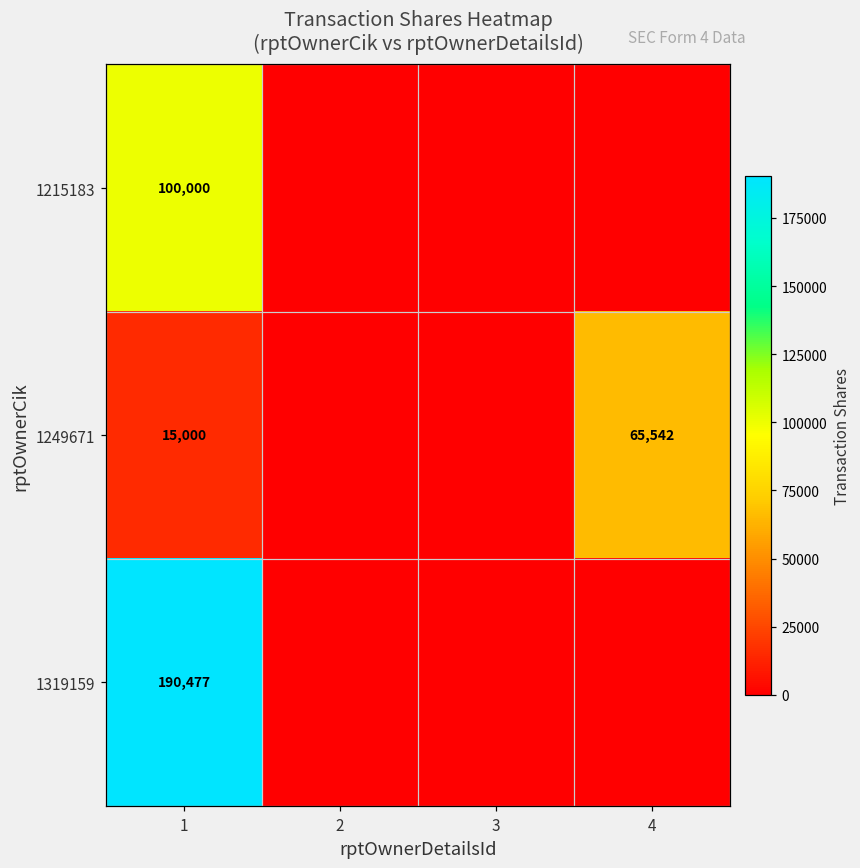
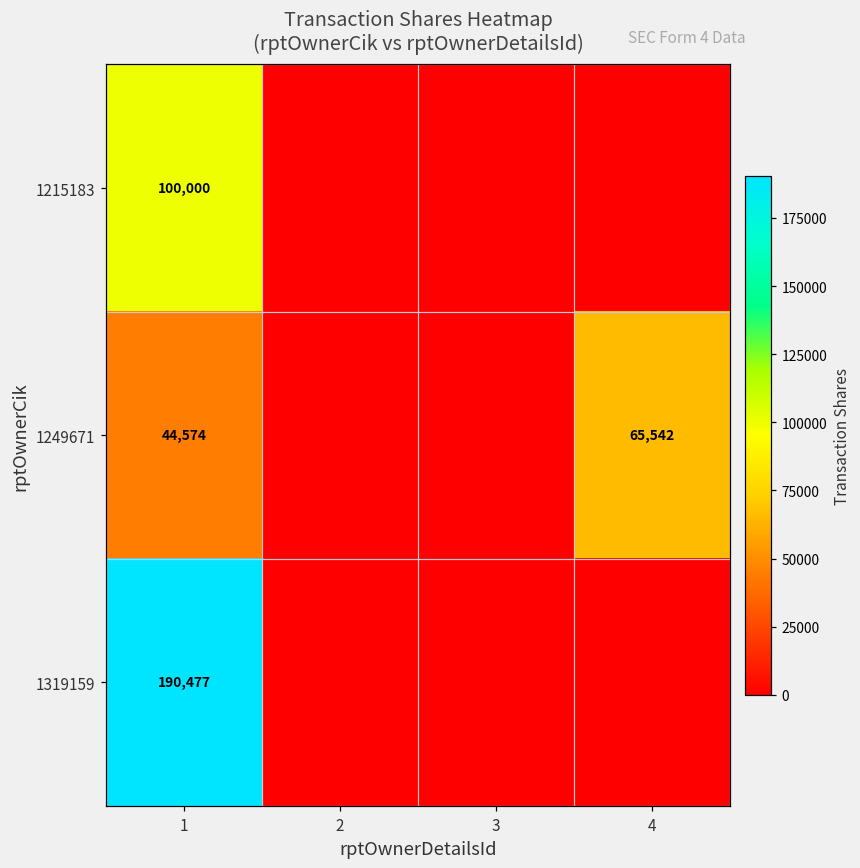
  {
    "1215183": {
      "1": "100,000"
    },
    "1249671": {
-     "1": "15,000",
+     "1": "44,574",
      "4": "65,542"
    },
    "1319159": {
      "1": "190,477"
    }
  }
